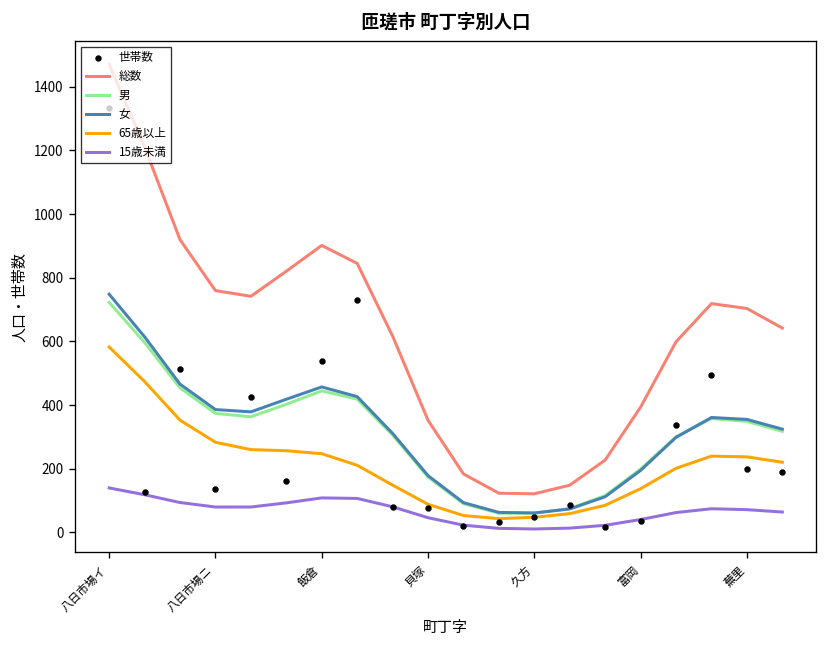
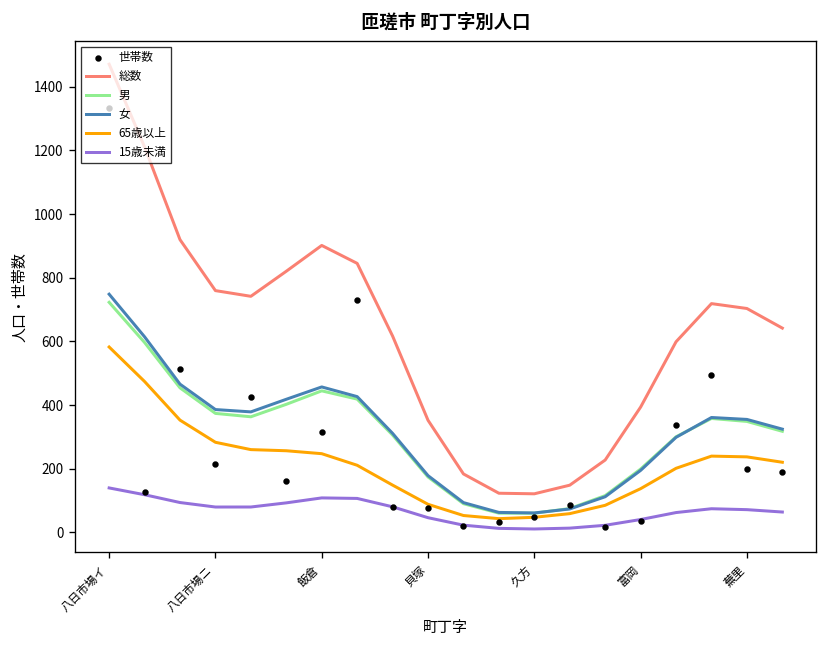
  {
    "世帯数": {
-     "八日市場ニ": 140,
-     "飯倉": 540
+     "八日市場ニ": 220,
+     "飯倉": 320
    },
    "総数": {
      "八日市場ニ": 760,
      "飯倉": 900,
      "貝塚": 350,
      "久方": 120,
      "富岡": 390,
      "蕪里": 700
    },
    "男": {
      "八日市場イ": 720,
      "八日市場ニ": 370,
      "飯倉": 440
    },
    "女": {
      "八日市場イ": 750,
      "八日市場ニ": 390,
      "飯倉": 460
    },
    "65歳以上": {
      "八日市場イ": 580,
      "八日市場ニ": 280,
      "飯倉": 250,
      "貝塚": 90,
      "富岡": 140,
      "蕪里": 240
    },
    "15歳未満": {
      "八日市場イ": 140,
      "八日市場ニ": 80,
      "飯倉": 110,
      "貝塚": 50,
      "久方": 10,
      "蕪里": 70
    }
  }
